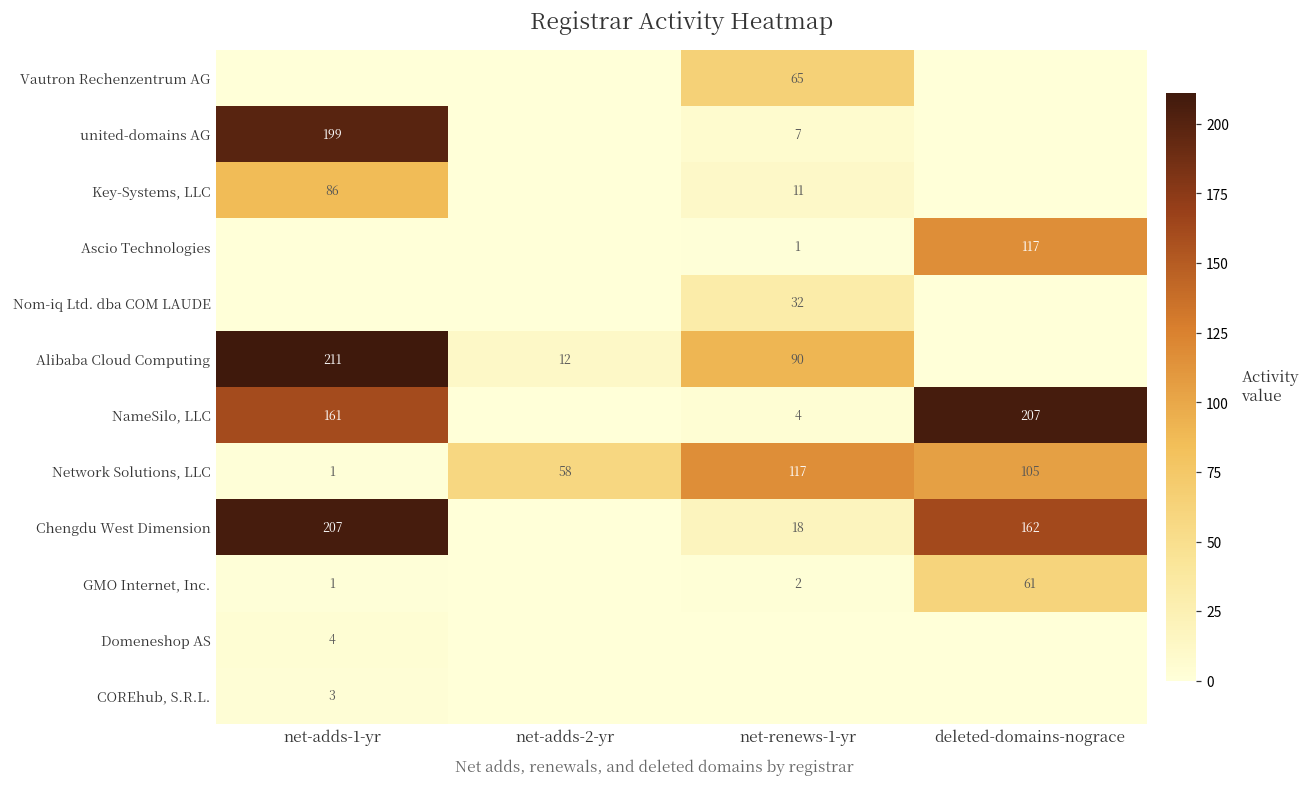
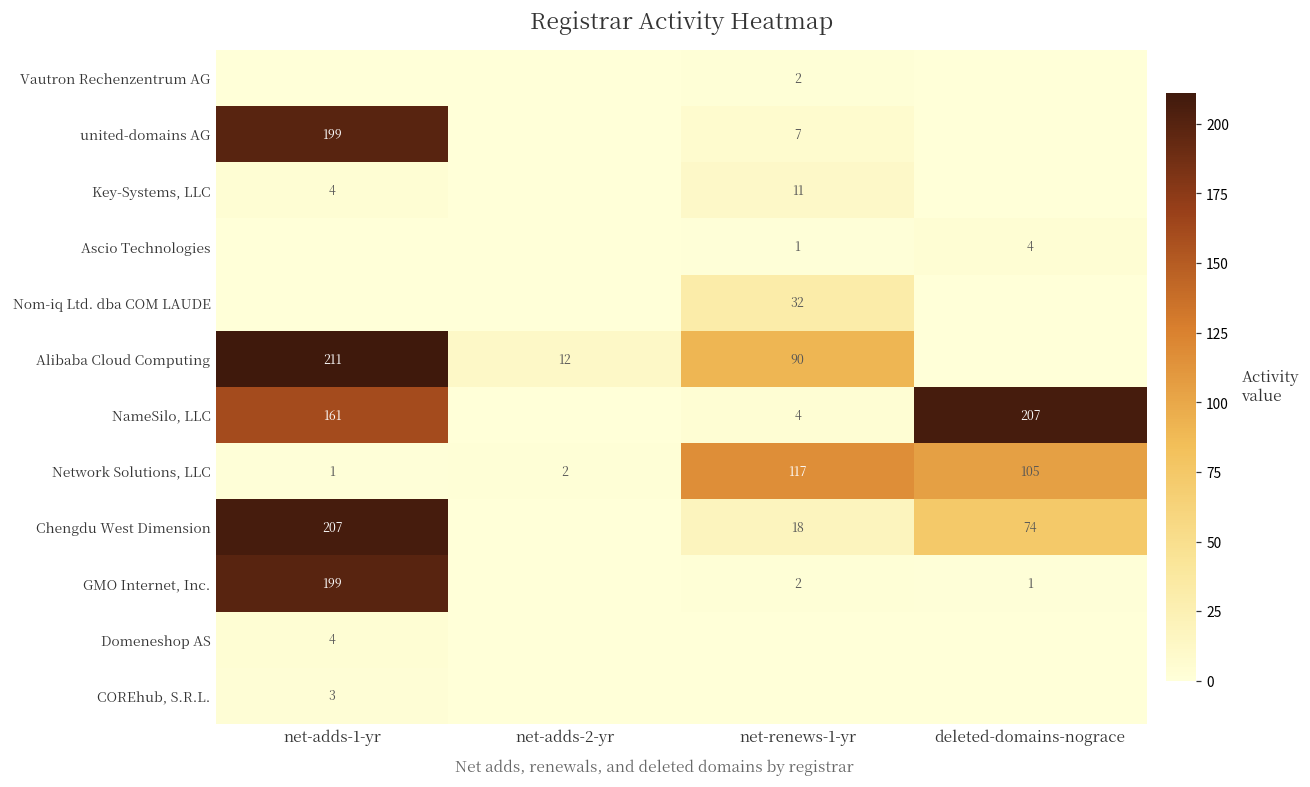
  {
    "Vautron Rechenzentrum AG": {
-     "net-renews-1-yr": 65
+     "net-renews-1-yr": 2
    },
    "united-domains AG": {
      "net-adds-1-yr": 199,
      "net-renews-1-yr": 7
    },
    "Key-Systems, LLC": {
-     "net-adds-1-yr": 86,
+     "net-adds-1-yr": 4,
      "net-renews-1-yr": 11
    },
    "Ascio Technologies": {
      "net-renews-1-yr": 1,
-     "deleted-domains-nograce": 117
+     "deleted-domains-nograce": 4
    },
    "Nom-iq Ltd. dba COM LAUDE": {
      "net-renews-1-yr": 32
    },
    "Alibaba Cloud Computing": {
      "net-adds-1-yr": 211,
      "net-adds-2-yr": 12,
      "net-renews-1-yr": 90
    },
    "NameSilo, LLC": {
      "net-adds-1-yr": 161,
      "net-renews-1-yr": 4,
      "deleted-domains-nograce": 207
    },
    "Network Solutions, LLC": {
      "net-adds-1-yr": 1,
-     "net-adds-2-yr": 58,
+     "net-adds-2-yr": 2,
      "net-renews-1-yr": 117,
      "deleted-domains-nograce": 105
    },
    "Chengdu West Dimension": {
      "net-adds-1-yr": 207,
      "net-renews-1-yr": 18,
-     "deleted-domains-nograce": 162
+     "deleted-domains-nograce": 74
    },
    "GMO Internet, Inc.": {
-     "net-adds-1-yr": 1,
+     "net-adds-1-yr": 199,
      "net-renews-1-yr": 2,
-     "deleted-domains-nograce": 61
+     "deleted-domains-nograce": 1
    },
    "Domeneshop AS": {
      "net-adds-1-yr": 4
    },
    "COREhub, S.R.L.": {
      "net-adds-1-yr": 3
    }
  }
